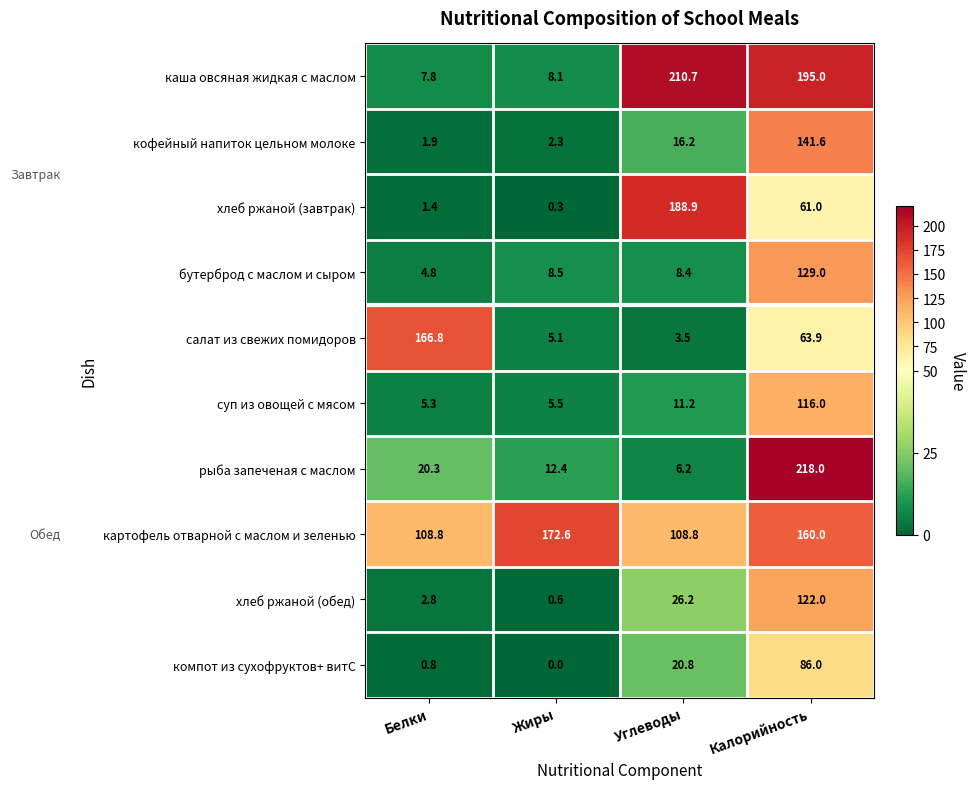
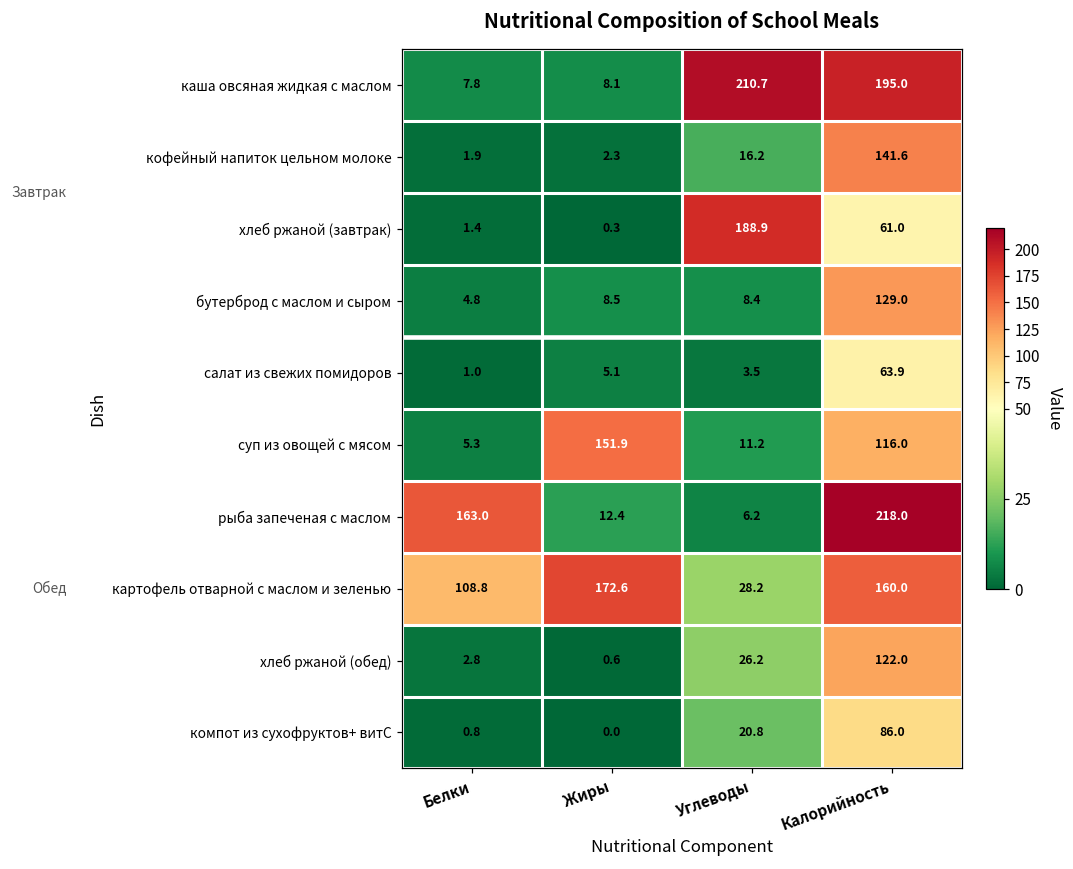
  {
    "каша овсяная жидкая с маслом": {
      "Белки": 7.8,
      "Жиры": 8.1,
      "Углеводы": 210.7,
      "Калорийность": 195.0
    },
    "кофейный напиток цельном молоке": {
      "Белки": 1.9,
      "Жиры": 2.3,
      "Углеводы": 16.2,
      "Калорийность": 141.6
    },
    "хлеб ржаной (завтрак)": {
      "Белки": 1.4,
      "Жиры": 0.3,
      "Углеводы": 188.9,
      "Калорийность": 61.0
    },
    "бутерброд с маслом и сыром": {
      "Белки": 4.8,
      "Жиры": 8.5,
      "Углеводы": 8.4,
      "Калорийность": 129.0
    },
    "салат из свежих помидоров": {
-     "Белки": 166.8,
+     "Белки": 1.0,
      "Жиры": 5.1,
      "Углеводы": 3.5,
      "Калорийность": 63.9
    },
    "суп из овощей с мясом": {
      "Белки": 5.3,
-     "Жиры": 5.5,
+     "Жиры": 151.9,
      "Углеводы": 11.2,
      "Калорийность": 116.0
    },
    "рыба запеченая с маслом": {
-     "Белки": 20.3,
+     "Белки": 163.0,
      "Жиры": 12.4,
      "Углеводы": 6.2,
      "Калорийность": 218.0
    },
    "картофель отварной с маслом и зеленью": {
      "Белки": 108.8,
      "Жиры": 172.6,
-     "Углеводы": 108.8,
+     "Углеводы": 28.2,
      "Калорийность": 160.0
    },
    "хлеб ржаной (обед)": {
      "Белки": 2.8,
      "Жиры": 0.6,
      "Углеводы": 26.2,
      "Калорийность": 122.0
    },
    "компот из сухофруктов+ витС": {
      "Белки": 0.8,
      "Жиры": 0.0,
      "Углеводы": 20.8,
      "Калорийность": 86.0
    }
  }
